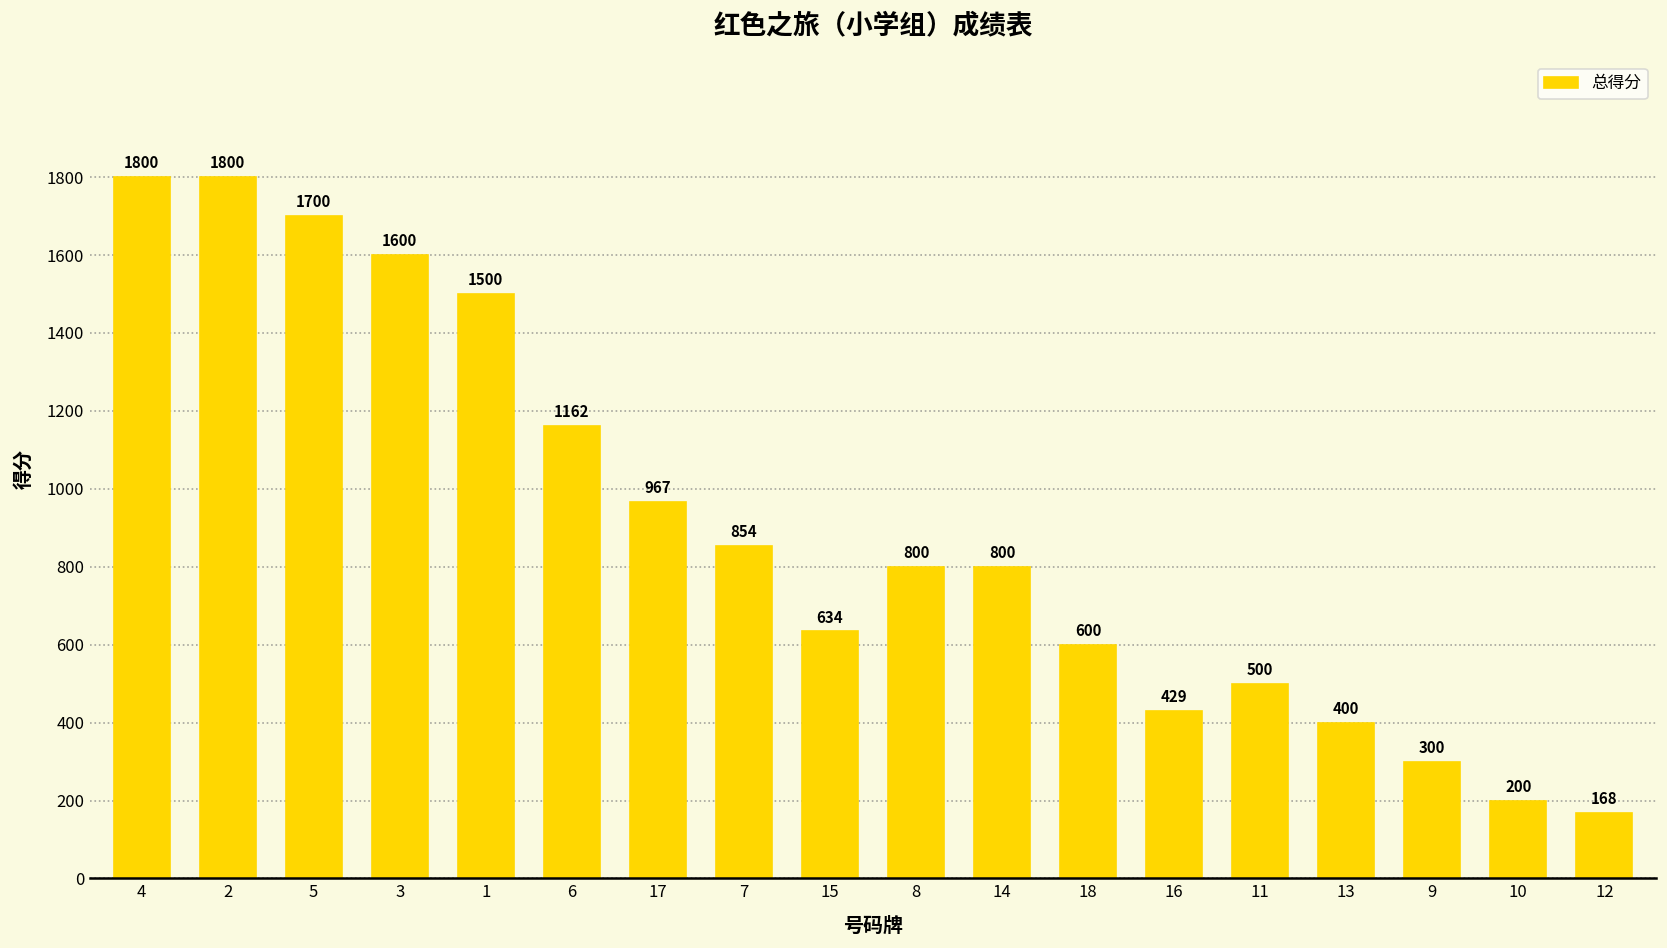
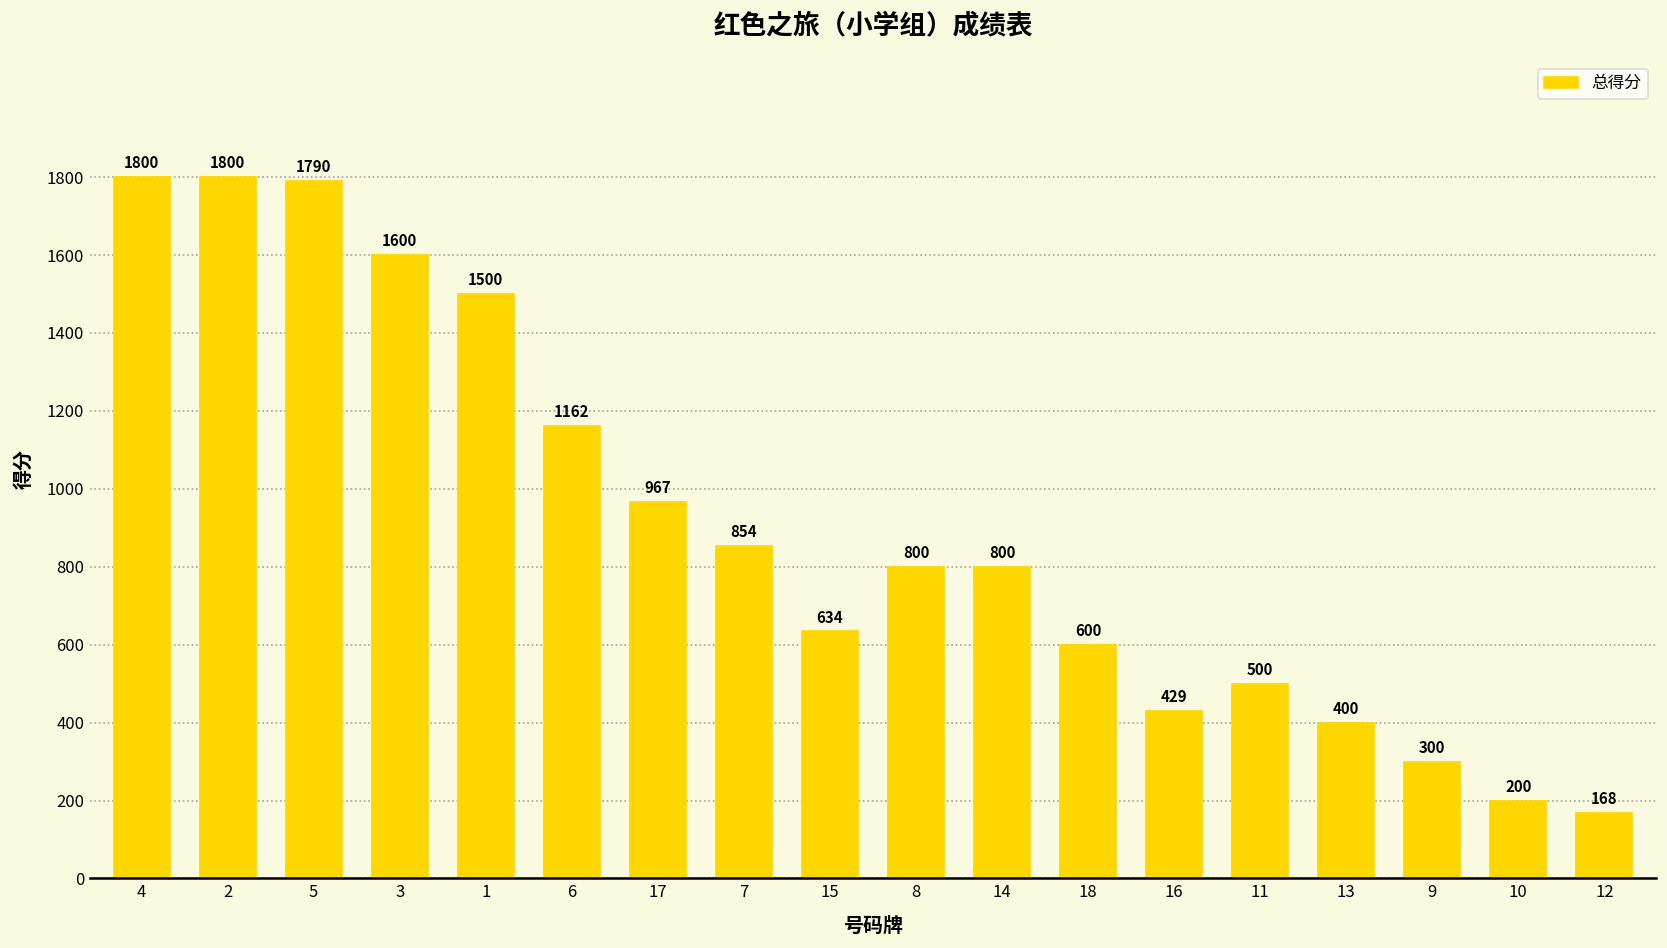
  {
    "4": 1800,
    "2": 1800,
-   "5": 1700,
+   "5": 1790,
    "3": 1600,
    "1": 1500,
    "6": 1162,
    "17": 967,
    "7": 854,
    "15": 634,
    "8": 800,
    "14": 800,
    "18": 600,
    "16": 429,
    "11": 500,
    "13": 400,
    "9": 300,
    "10": 200,
    "12": 168
  }
